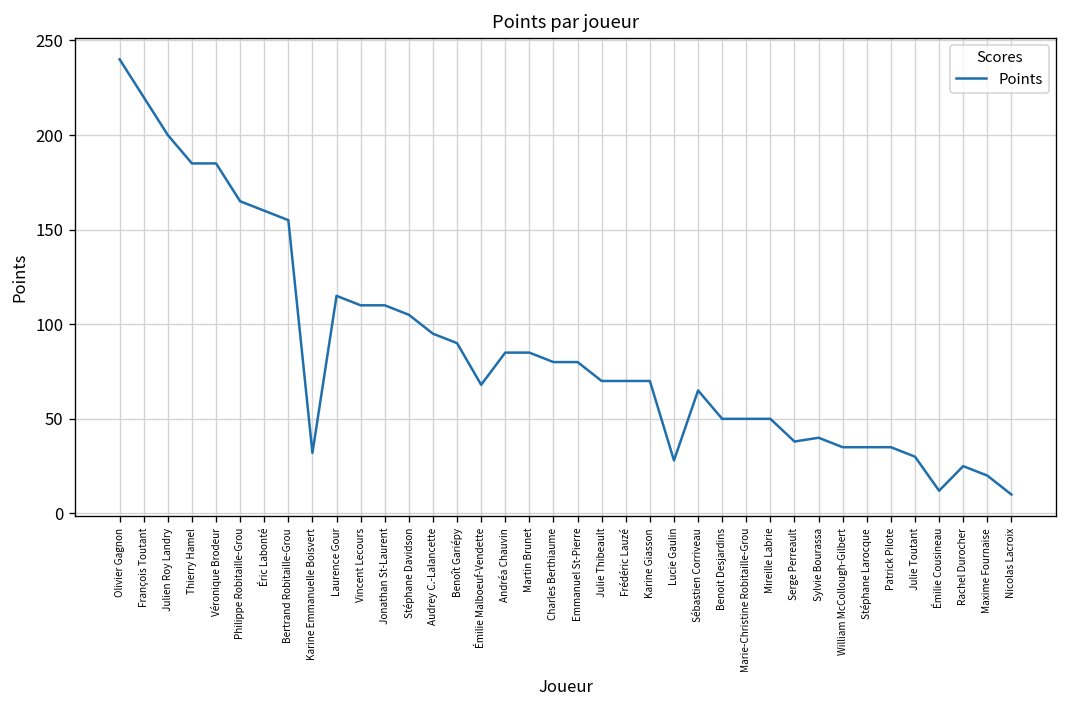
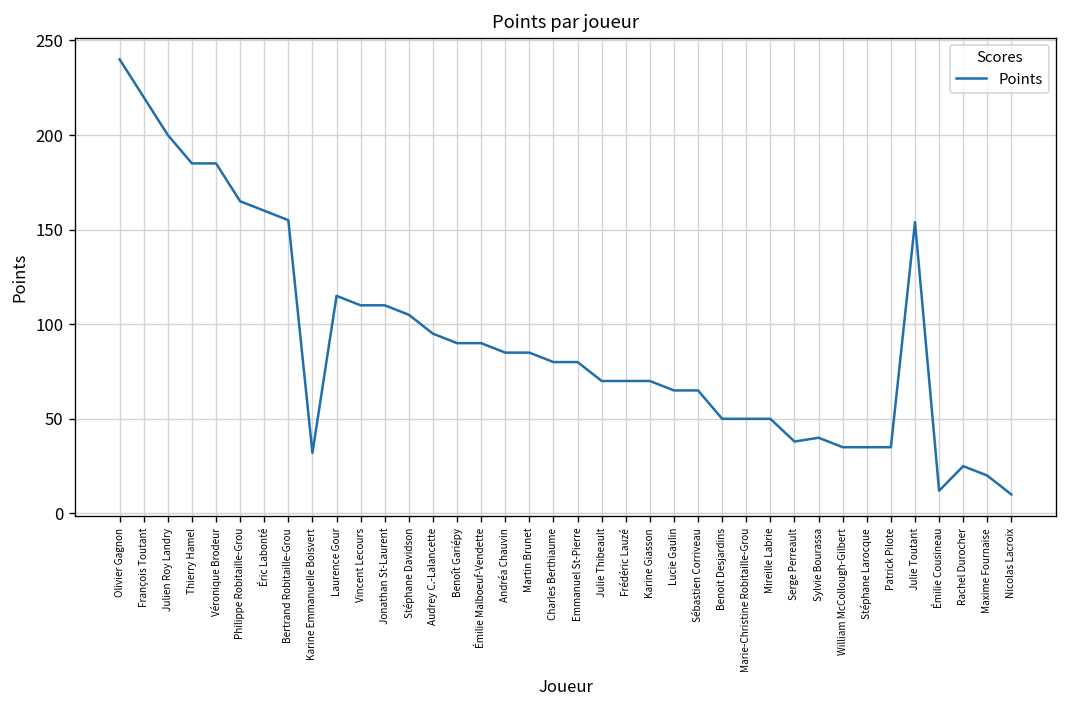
  {
    "Olivier Gagnon": 240,
    "François Toutant": 220,
    "Julien Roy Landry": 200,
    "Thierry Hamel": 185,
    "Véronique Brodeur": 185,
    "Philippe Robitaille-Grou": 165,
    "Éric Labonté": 160,
    "Bertrand Robitaille-Grou": 155,
    "Karine Emmanuelle Boisvert": 32,
    "Laurence Gour": 115,
    "Vincent Lecours": 110,
    "Jonathan St-Laurent": 110,
    "Stéphane Davidson": 105,
    "Audrey C.-Lalancette": 95,
    "Benoît Gariépy": 90,
-   "Émilie Malboeuf-Vendette": 68,
+   "Émilie Malboeuf-Vendette": 90,
    "Andréa Chauvin": 85,
    "Martin Brunet": 85,
    "Charles Berthiaume": 80,
    "Emmanuel St-Pierre": 80,
    "Julie Thibeault": 70,
    "Frédéric Lauzé": 70,
    "Karine Giasson": 70,
-   "Lucie Gaulin": 28,
+   "Lucie Gaulin": 65,
    "Sébastien Corriveau": 65,
    "Benoit Desjardins": 50,
    "Marie-Christine Robitaille-Grou": 50,
    "Mireille Labrie": 50,
    "Serge Perreault": 38,
    "Sylvie Bourassa": 40,
    "William McCollough-Gilbert": 35,
    "Stéphane Larocque": 35,
    "Patrick Pilote": 35,
-   "Julie Toutant": 30,
+   "Julie Toutant": 154,
    "Émilie Cousineau": 12,
    "Rachel Durocher": 25,
    "Maxime Fournaise": 20,
    "Nicolas Lacroix": 10
  }
